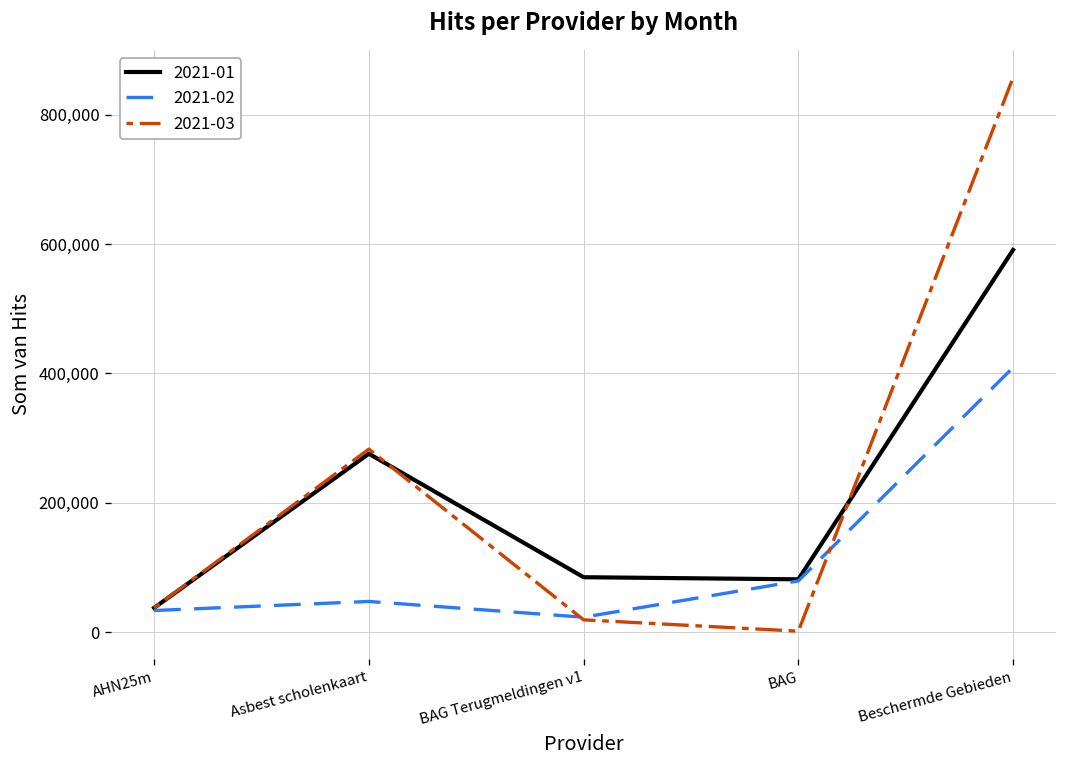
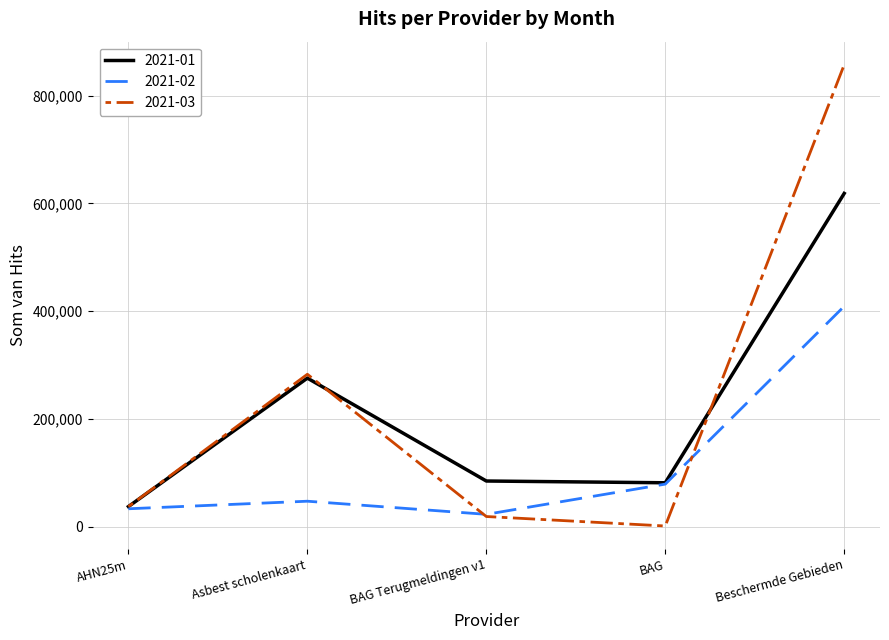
  {
    "2021-01": {
      "Asbest scholenkaart": "280,000",
      "BAG Terugmeldingen v1": "80,000",
-     "Beschermde Gebieden": "590,000"
+     "Beschermde Gebieden": "620,000"
    },
    "2021-02": {
      "Asbest scholenkaart": "50,000",
      "Beschermde Gebieden": "410,000"
    },
    "2021-03": {
      "Asbest scholenkaart": "280,000",
      "BAG": "0",
      "Beschermde Gebieden": "860,000"
    }
  }
